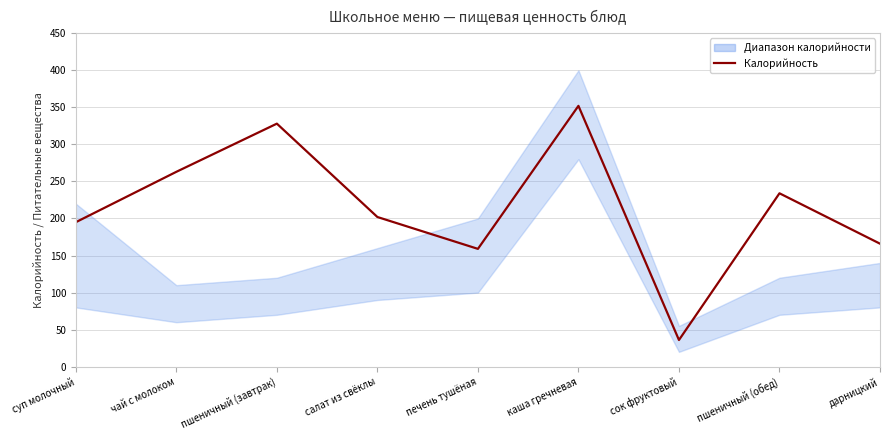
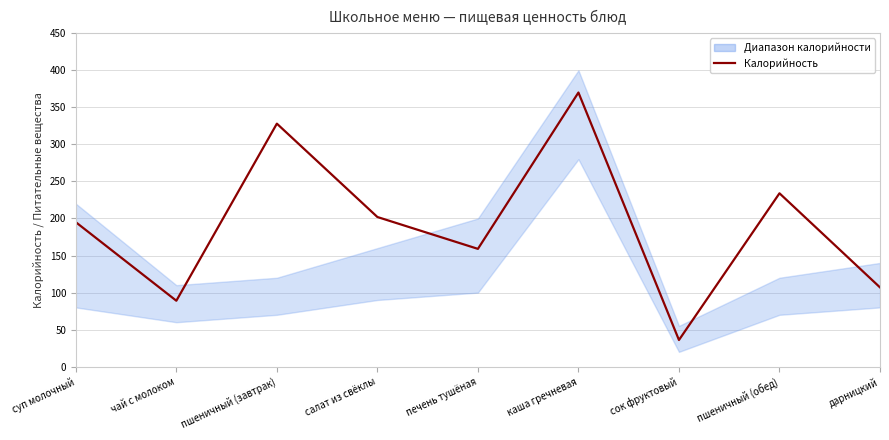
  {
    "Калорийность": {
      "суп молочный": 200,
-     "чай с молоком": 260,
+     "чай с молоком": 90,
      "пшеничный (завтрак)": 330,
      "салат из свёклы": 200,
      "печень тушёная": 160,
-     "каша гречневая": 350,
+     "каша гречневая": 370,
      "сок фруктовый": 40,
      "пшеничный (обед)": 230,
-     "дарницкий": 170
+     "дарницкий": 110
    }
  }
